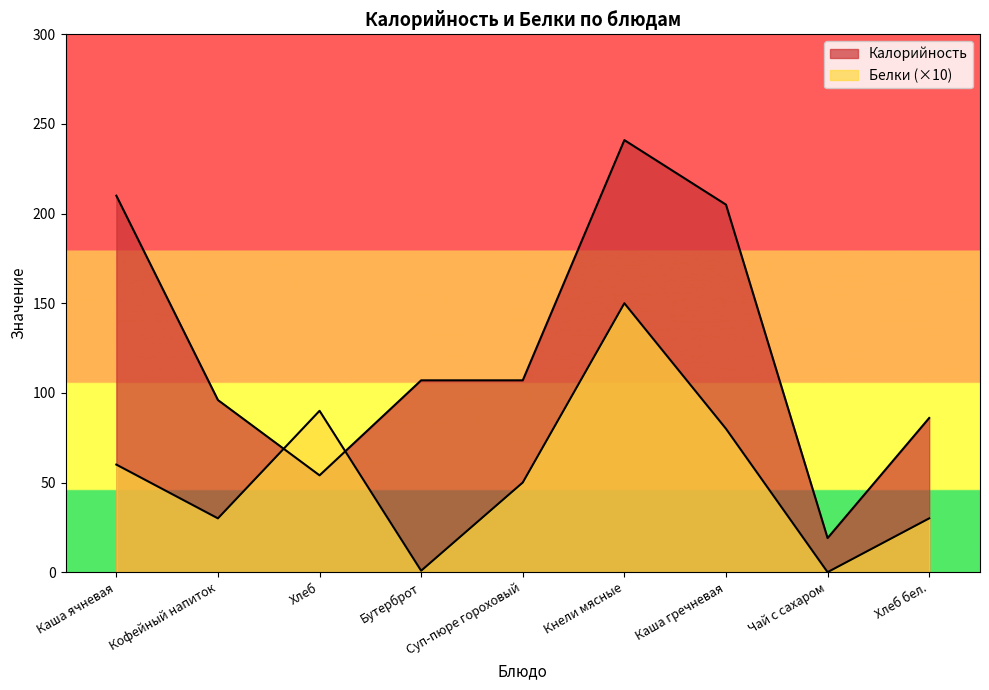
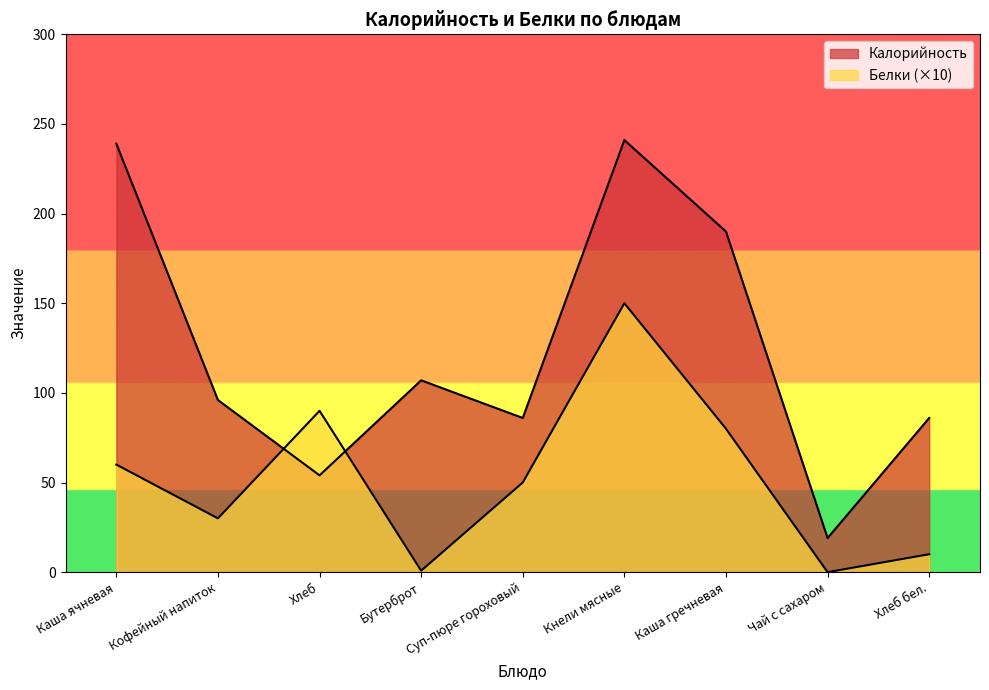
  {
    "Калорийность": {
-     "Каша ячневая": 210,
+     "Каша ячневая": 239,
      "Кофейный напиток": 96,
      "Хлеб": 54,
      "Бутерброт": 107,
-     "Суп-пюре гороховый": 107,
+     "Суп-пюре гороховый": 86,
      "Кнели мясные": 241,
-     "Каша гречневая": 205,
+     "Каша гречневая": 190,
      "Чай с сахаром": 19,
      "Хлеб бел.": 86
    },
    "Белки (×10)": {
      "Каша ячневая": 60,
      "Кофейный напиток": 30,
      "Хлеб": 90,
      "Бутерброт": 1,
      "Суп-пюре гороховый": 50,
      "Кнели мясные": 150,
      "Каша гречневая": 80,
      "Чай с сахаром": 0,
-     "Хлеб бел.": 30
+     "Хлеб бел.": 10
    }
  }
